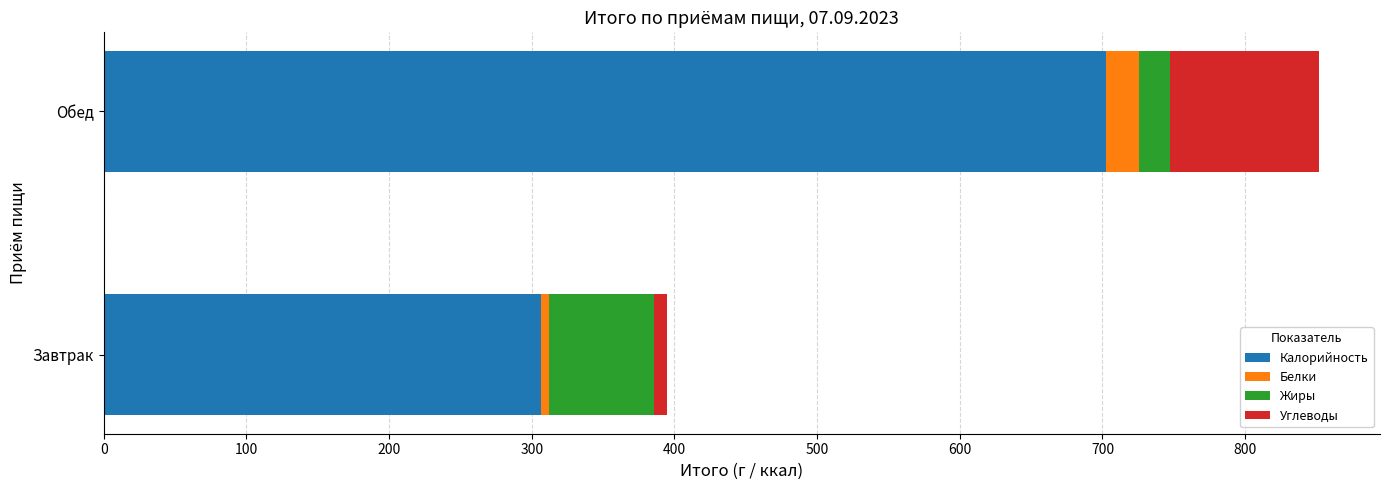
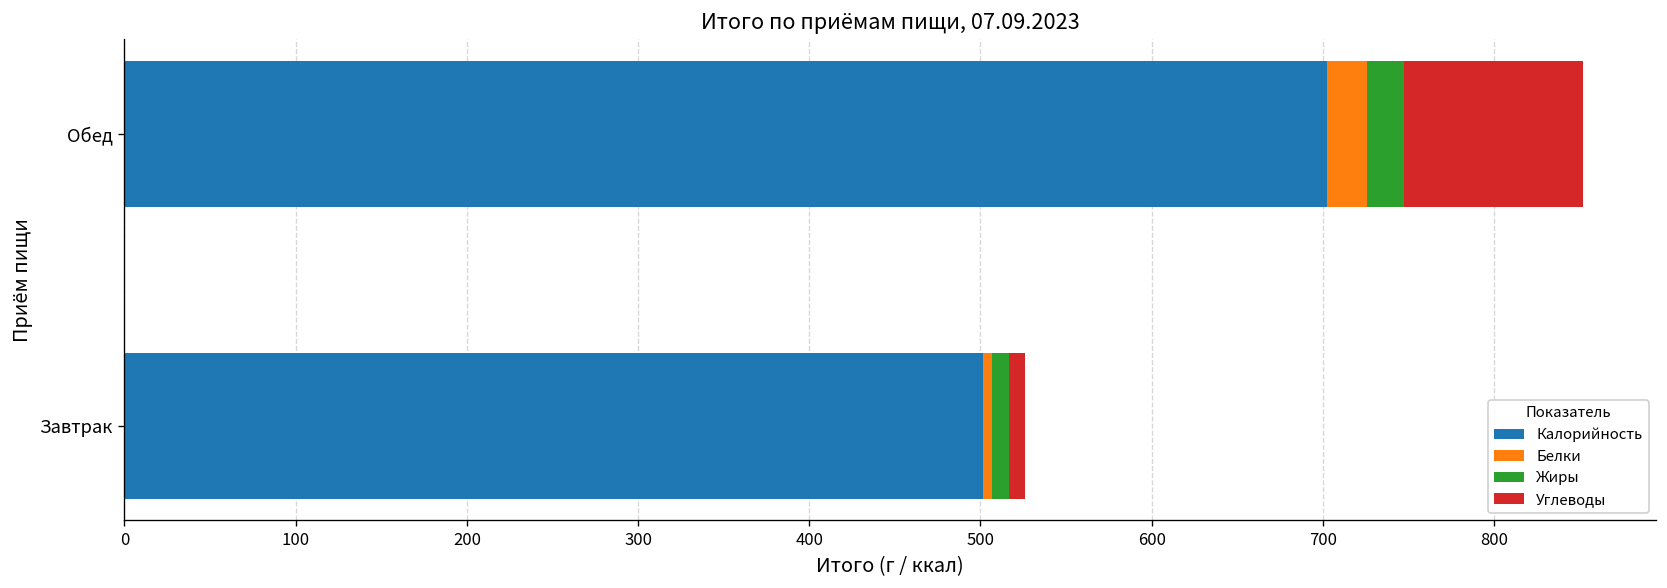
  {
    "Калорийность": {
      "Обед": 702,
-     "Завтрак": 307
+     "Завтрак": 502
    },
    "Белки": {
      "Обед": 23,
      "Завтрак": 5
    },
    "Жиры": {
      "Обед": 22,
-     "Завтрак": 74
+     "Завтрак": 10
    },
    "Углеводы": {
      "Обед": 105,
      "Завтрак": 9
    }
  }
